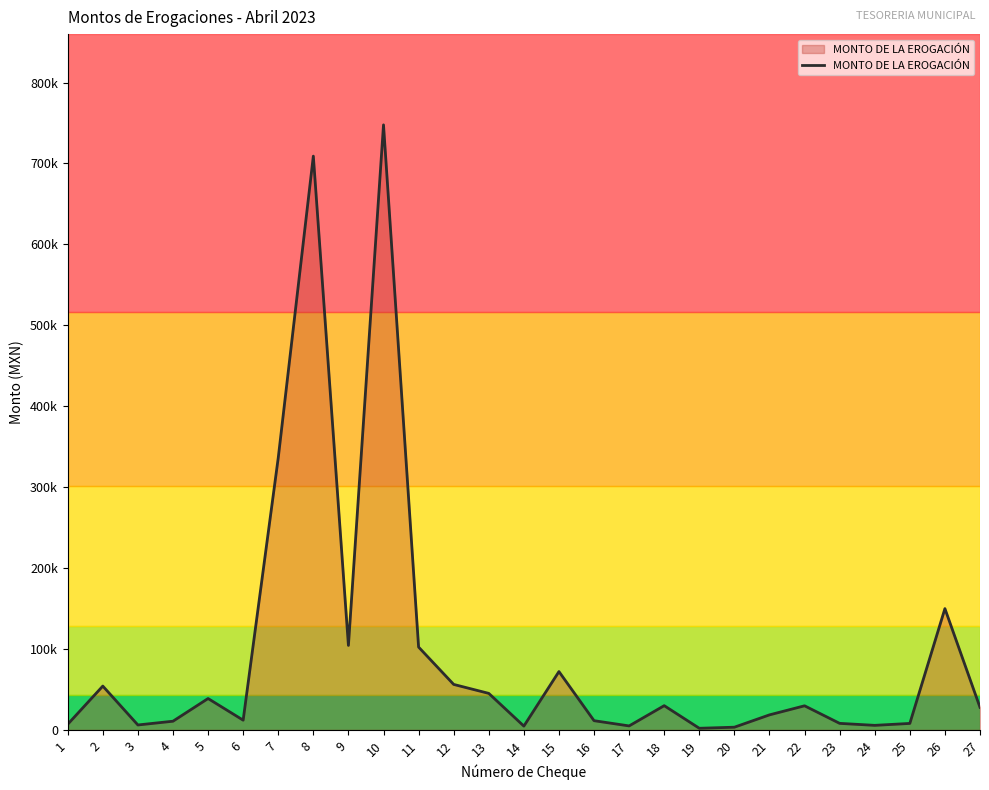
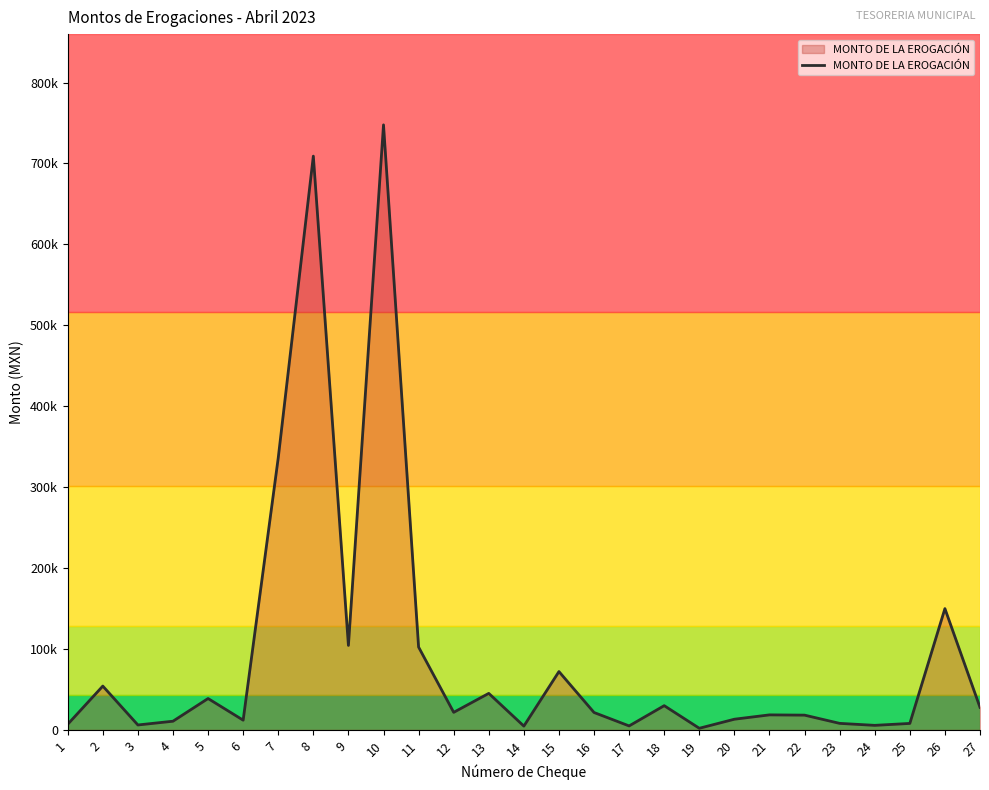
  {
    "1": 10000,
    "2": 50000,
    "3": 10000,
    "4": 10000,
    "5": 40000,
    "6": 10000,
    "7": 340000,
    "8": 710000,
    "9": 100000,
    "10": 750000,
    "11": 100000,
-   "12": 60000,
+   "12": 20000,
    "13": 50000,
    "14": 0,
    "15": 70000,
-   "16": 10000,
+   "16": 20000,
    "17": 0,
    "18": 30000,
    "19": 0,
-   "20": 0,
+   "20": 10000,
    "21": 20000,
-   "22": 30000,
+   "22": 20000,
    "23": 10000,
    "24": 10000,
    "25": 10000,
    "26": 150000,
    "27": 30000
  }
